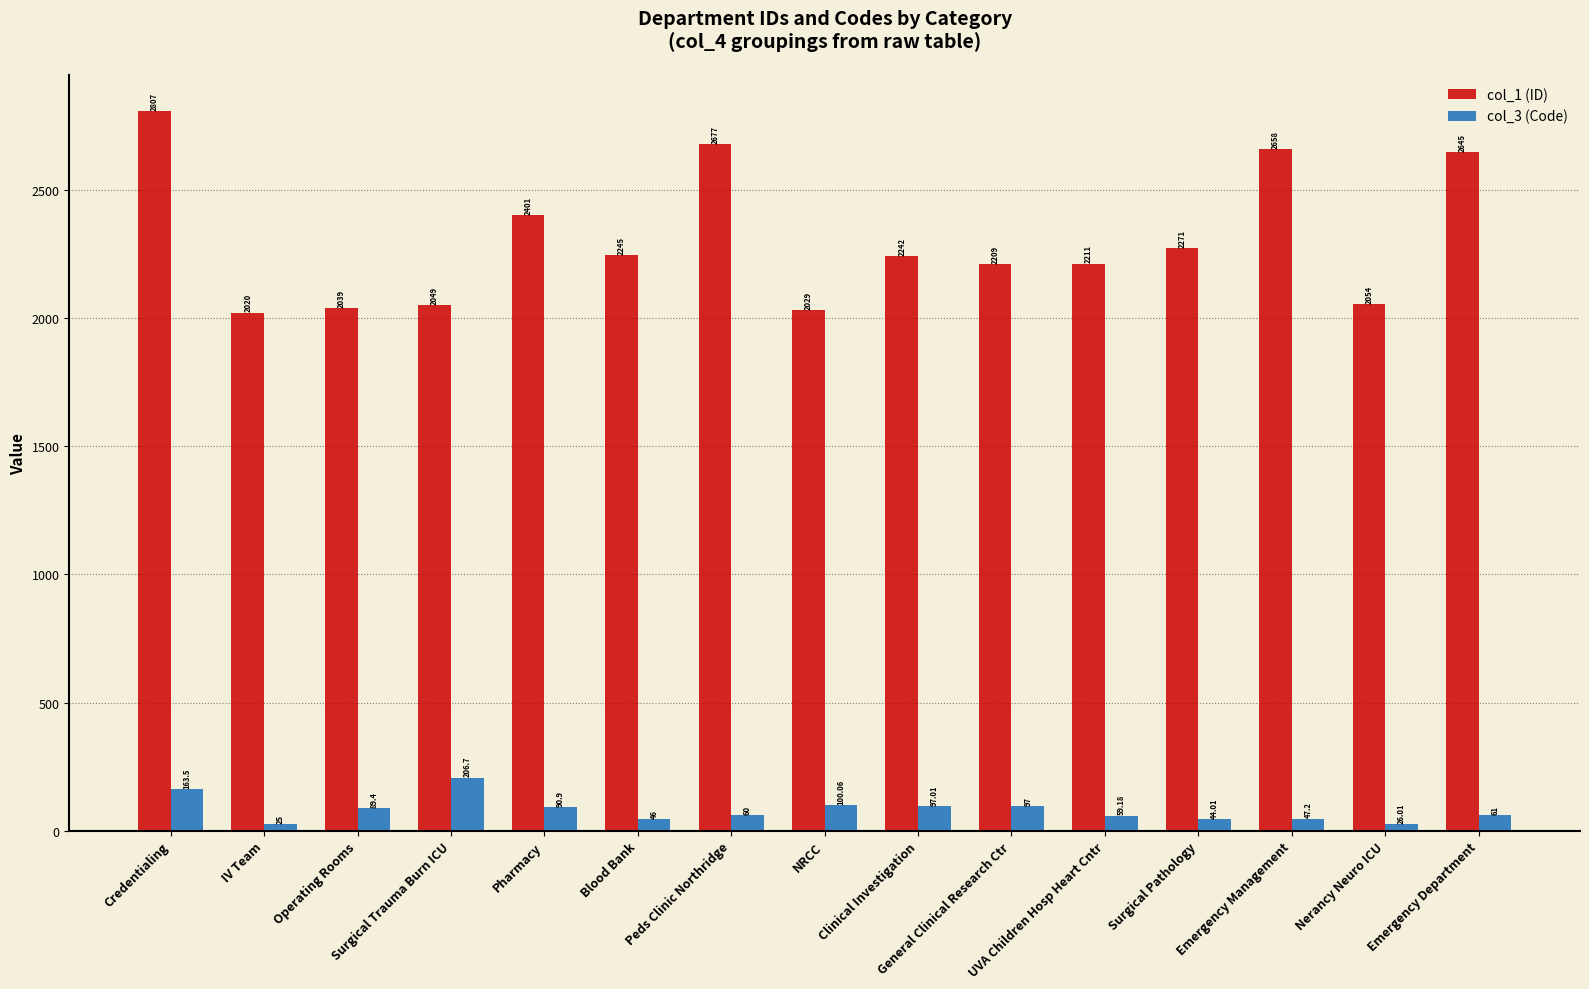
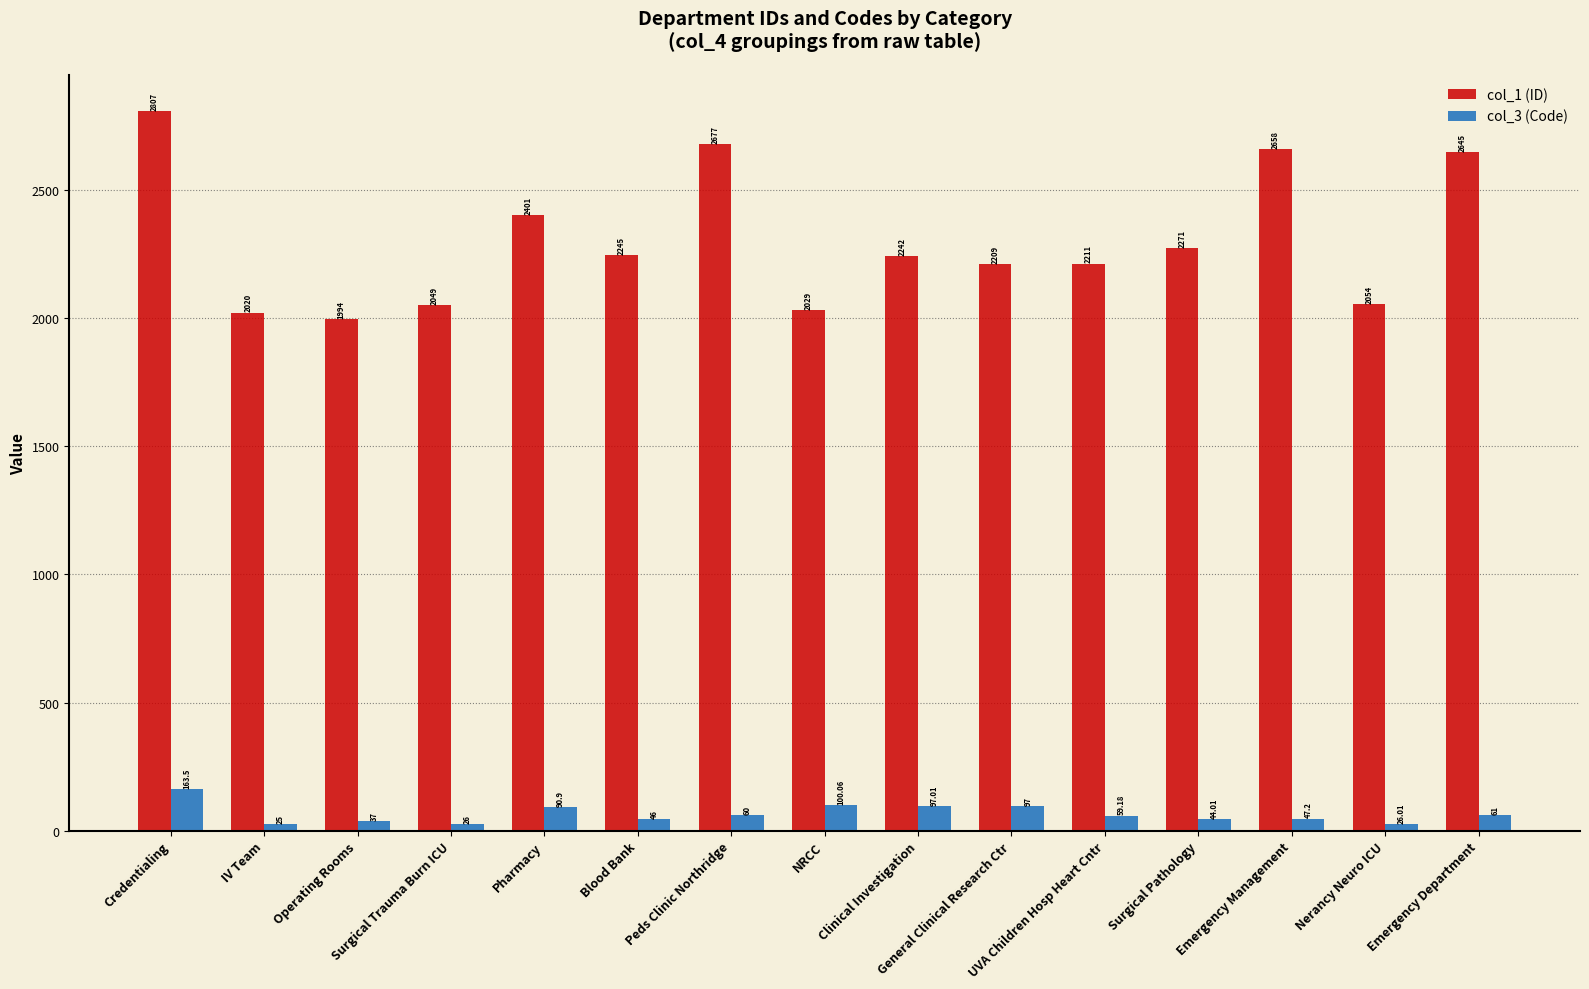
  {
    "col_1 (ID)": {
      "Credentialing": 2807,
      "IV Team": 2020,
-     "Operating Rooms": 2039,
+     "Operating Rooms": 1994,
      "Surgical Trauma Burn ICU": 2049,
      "Pharmacy": 2401,
      "Blood Bank": 2245,
      "Peds Clinic Northridge": 2677,
      "NRCC": 2029,
      "Clinical Investigation": 2242,
      "General Clinical Research Ctr": 2209,
      "UVA Children Hosp Heart Cntr": 2211,
      "Surgical Pathology": 2271,
      "Emergency Management": 2658,
      "Nerancy Neuro ICU": 2054,
      "Emergency Department": 2645
    },
    "col_3 (Code)": {
      "Credentialing": 163.5,
      "IV Team": 25,
-     "Operating Rooms": 89.4,
-     "Surgical Trauma Burn ICU": 206.7,
+     "Operating Rooms": 37,
+     "Surgical Trauma Burn ICU": 26,
      "Pharmacy": 90.9,
      "Blood Bank": 46,
      "Peds Clinic Northridge": 60,
      "NRCC": 100.06,
      "Clinical Investigation": 97.01,
      "General Clinical Research Ctr": 97,
      "UVA Children Hosp Heart Cntr": 59.18,
      "Surgical Pathology": 44.01,
      "Emergency Management": 47.2,
      "Nerancy Neuro ICU": 26.01,
      "Emergency Department": 61
    }
  }
